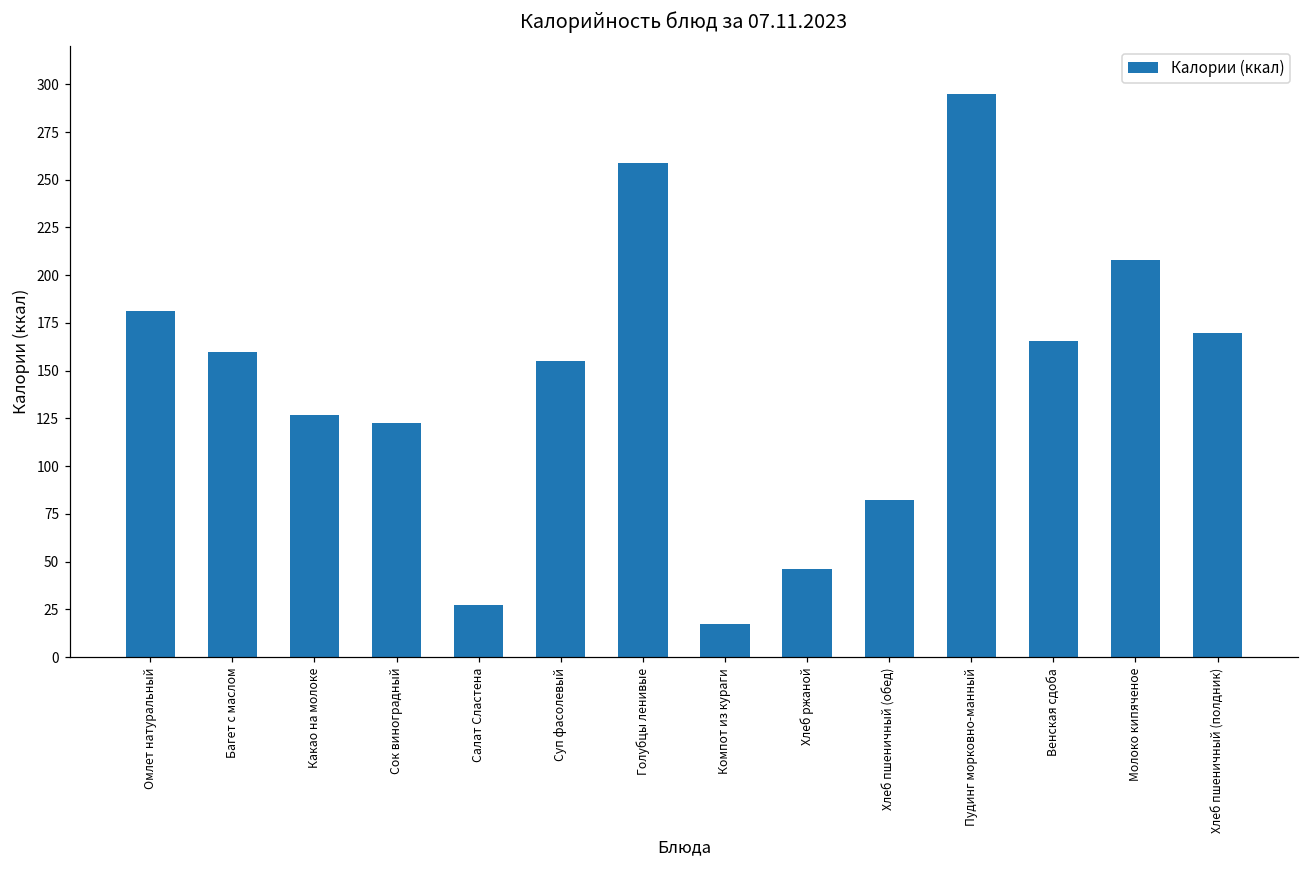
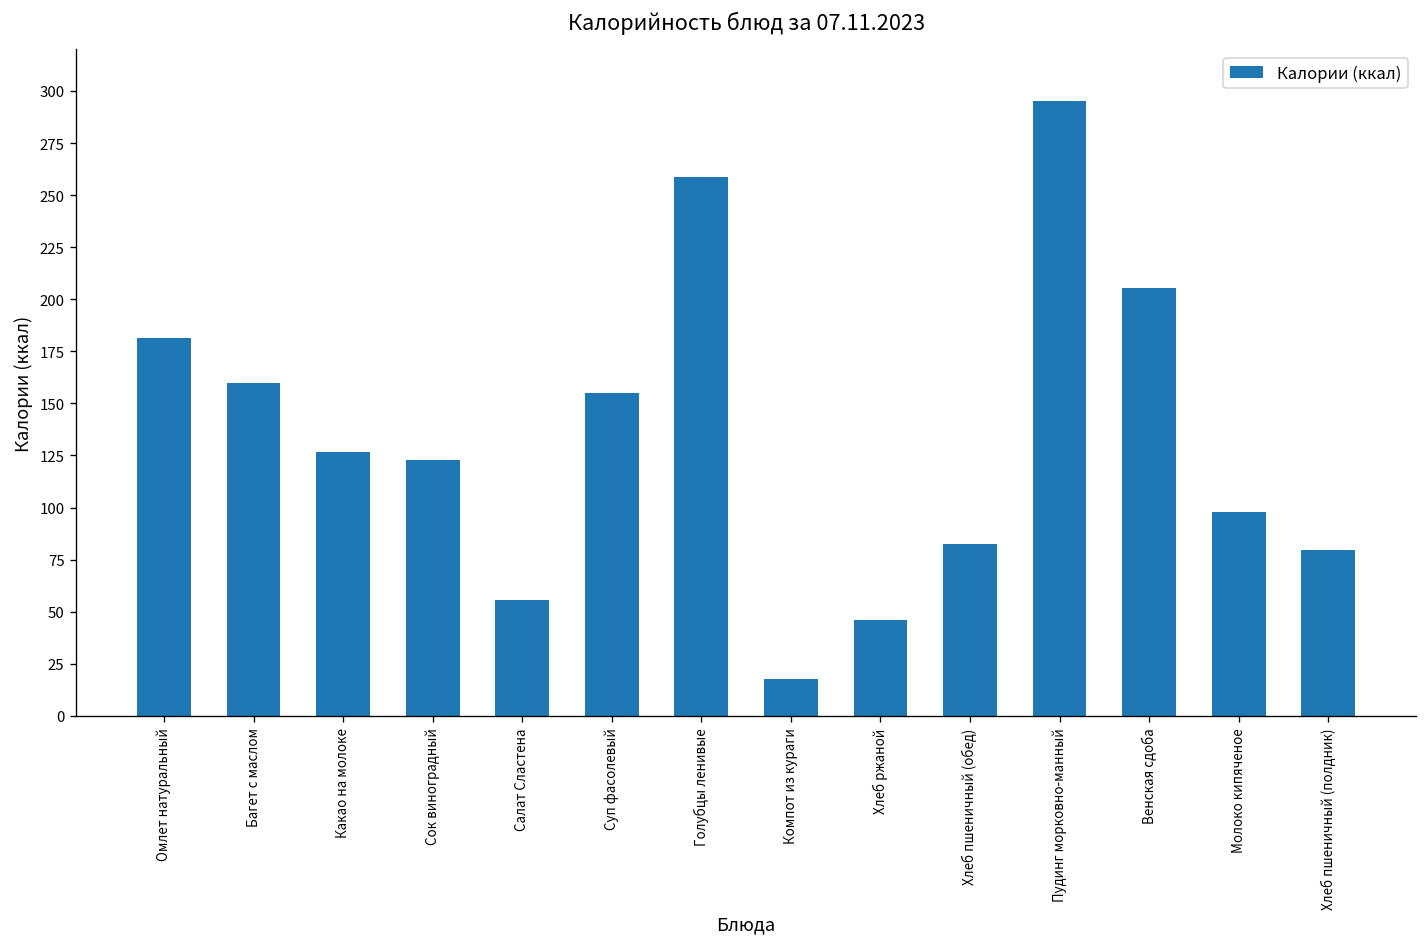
  {
    "Омлет натуральный": 181,
    "Багет с маслом": 160,
    "Какао на молоке": 127,
    "Сок виноградный": 123,
-   "Салат Сластена": 27,
+   "Салат Сластена": 56,
    "Суп фасолевый": 155,
    "Голубцы ленивые": 259,
    "Компот из кураги": 18,
    "Хлеб ржаной": 46,
    "Хлеб пшеничный (обед)": 82,
    "Пудинг морковно-манный": 295,
-   "Венская сдоба": 166,
-   "Молоко кипяченое": 208,
-   "Хлеб пшеничный (полдник)": 170
+   "Венская сдоба": 206,
+   "Молоко кипяченое": 98,
+   "Хлеб пшеничный (полдник)": 80
  }
